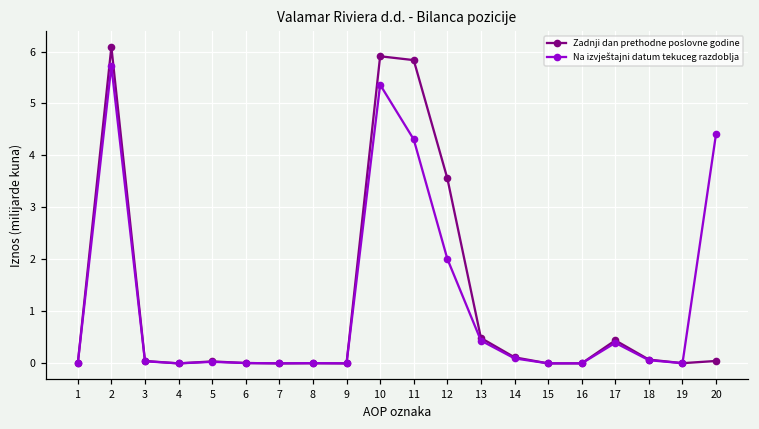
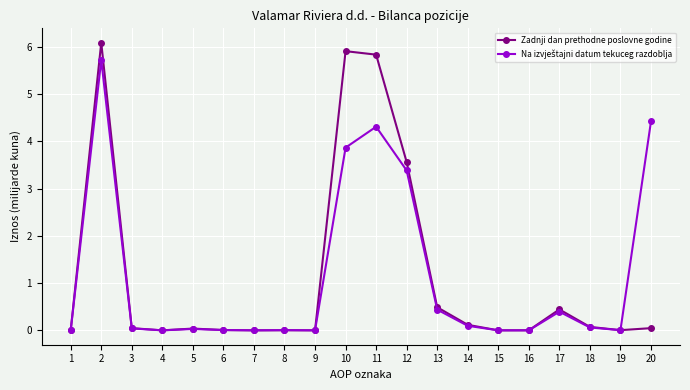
  {
    "Zadnji dan prethodne poslovne godine": {
      "2": 6.1,
      "10": 5.9,
      "11": 5.8,
      "12": 3.6,
      "20": 0.0
    },
    "Na izvještajni datum tekuceg razdoblja": {
      "2": 5.7,
-     "10": 5.4,
+     "10": 3.9,
      "11": 4.3,
-     "12": 2.0,
+     "12": 3.4,
      "20": 4.4
    }
  }
